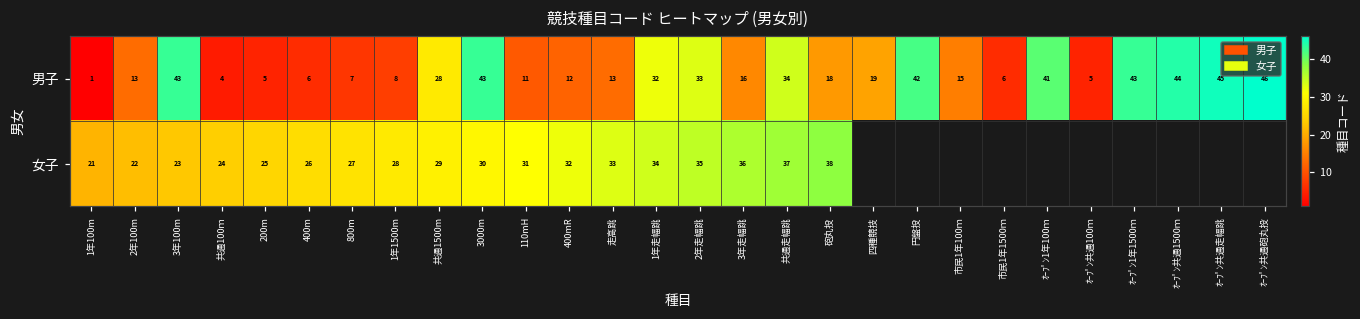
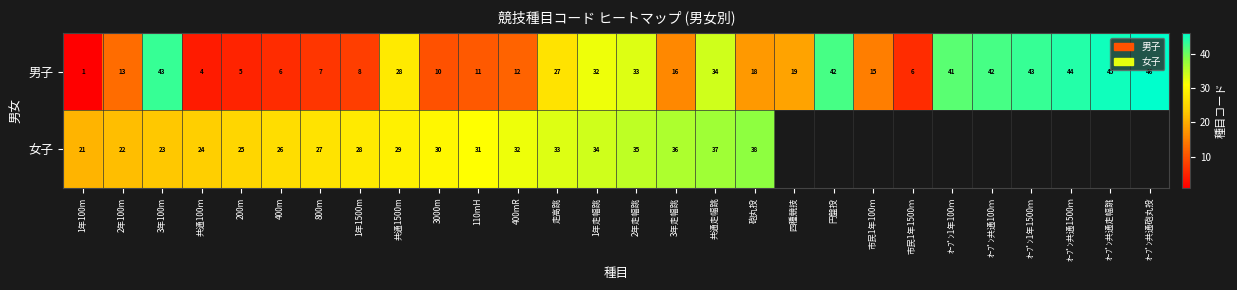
  {
    "男子": {
      "1年100m": 1,
      "2年100m": 13,
      "3年100m": 43,
      "共通100ｍ": 4,
      "200m": 5,
      "400m": 6,
      "800m": 7,
      "1年1500m": 8,
      "共通1500m": 28,
-     "3000m": 43,
+     "3000m": 10,
      "110mH": 11,
      "400mR": 12,
-     "走高跳": 13,
+     "走高跳": 27,
      "1年走幅跳": 32,
      "2年走幅跳": 33,
      "3年走幅跳": 16,
      "共通走幅跳": 34,
      "砲丸投": 18,
      "四種競技": 19,
      "円盤投": 42,
      "市民1年100ｍ": 15,
      "市民1年1500ｍ": 6,
      "ｵｰﾌﾟﾝ1年100ｍ": 41,
-     "ｵｰﾌﾟﾝ共通100ｍ": 5,
+     "ｵｰﾌﾟﾝ共通100ｍ": 42,
      "ｵｰﾌﾟﾝ1年1500ｍ": 43,
      "ｵｰﾌﾟﾝ共通1500ｍ": 44
    },
    "女子": {
      "1年100m": 21,
      "2年100m": 22,
      "3年100m": 23,
      "共通100ｍ": 24,
      "200m": 25,
      "400m": 26,
      "800m": 27,
      "1年1500m": 28,
      "共通1500m": 29,
      "3000m": 30,
      "110mH": 31,
      "400mR": 32,
      "走高跳": 33,
      "1年走幅跳": 34,
      "2年走幅跳": 35,
      "3年走幅跳": 36,
      "共通走幅跳": 37,
      "砲丸投": 38
    }
  }
